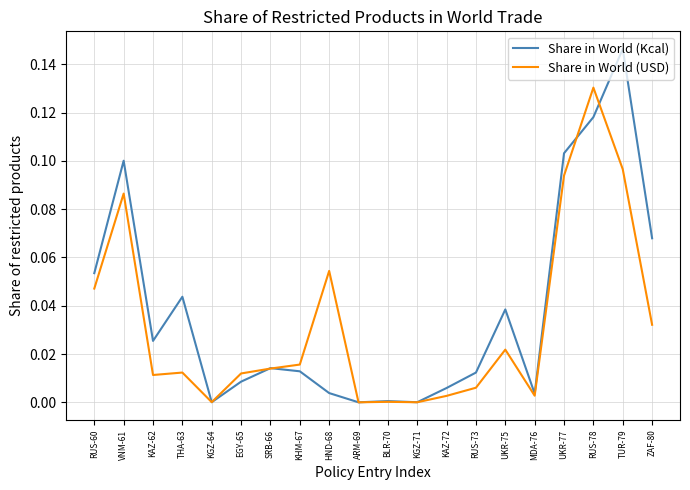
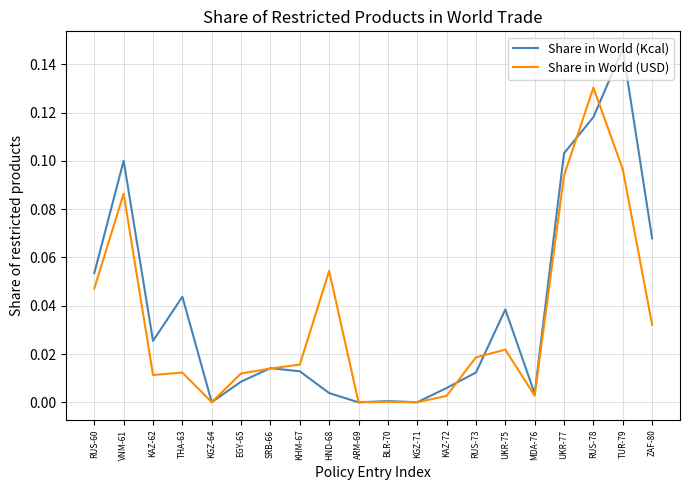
  {
    "Share in World (Kcal)": {
      "RUS-60": 0.053,
      "VNM-61": 0.100,
      "KAZ-62": 0.025,
      "THA-63": 0.044,
      "EGY-65": 0.009,
      "KHM-67": 0.013,
      "HND-68": 0.004,
      "KAZ-72": 0.006,
      "RUS-73": 0.012,
      "UKR-75": 0.038,
      "UKR-77": 0.103,
      "RUS-78": 0.118,
      "ZAF-80": 0.068
    },
    "Share in World (USD)": {
      "RUS-60": 0.047,
      "VNM-61": 0.086,
      "KAZ-62": 0.011,
      "THA-63": 0.012,
      "EGY-65": 0.012,
      "KHM-67": 0.016,
      "HND-68": 0.054,
      "KAZ-72": 0.003,
-     "RUS-73": 0.006,
+     "RUS-73": 0.019,
      "UKR-75": 0.022,
      "UKR-77": 0.094,
      "RUS-78": 0.130,
      "TUR-79": 0.097,
      "ZAF-80": 0.032
    }
  }
